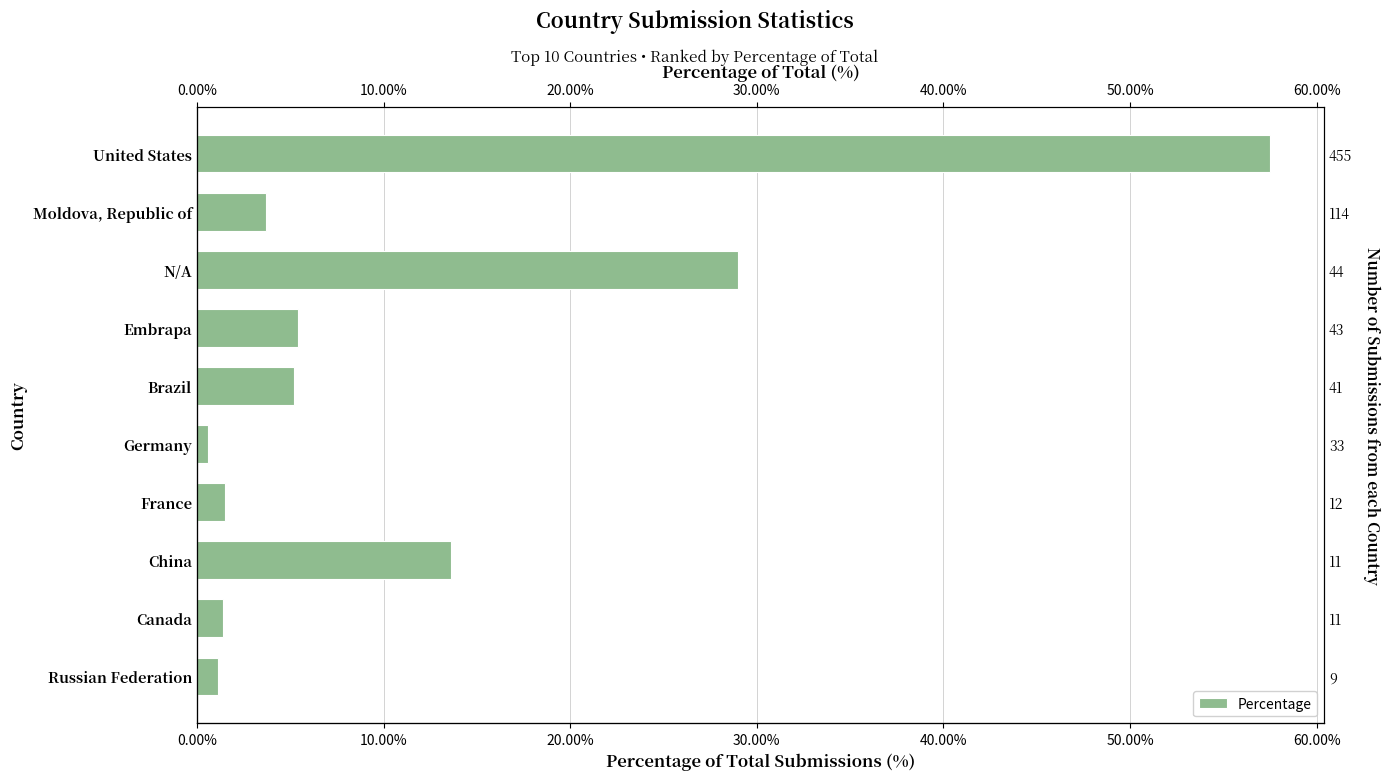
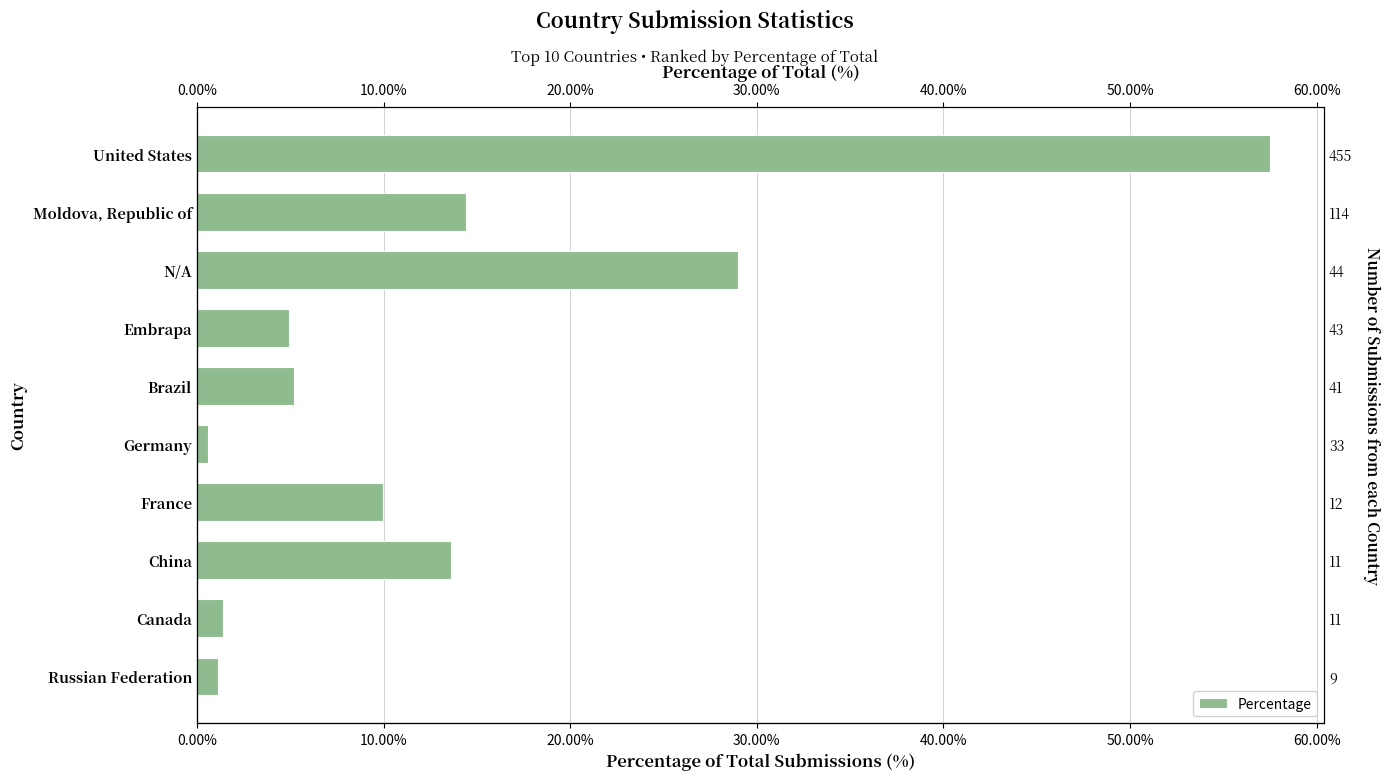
  {
    "United States": "57.5%",
-   "Moldova, Republic of": "3.7%",
+   "Moldova, Republic of": "14.4%",
    "N/A": "29.0%",
-   "Embrapa": "5.4%",
+   "Embrapa": "5.0%",
    "Brazil": "5.2%",
    "Germany": "0.6%",
-   "France": "1.5%",
+   "France": "10.0%",
    "China": "13.6%",
    "Canada": "1.4%",
    "Russian Federation": "1.1%"
  }
